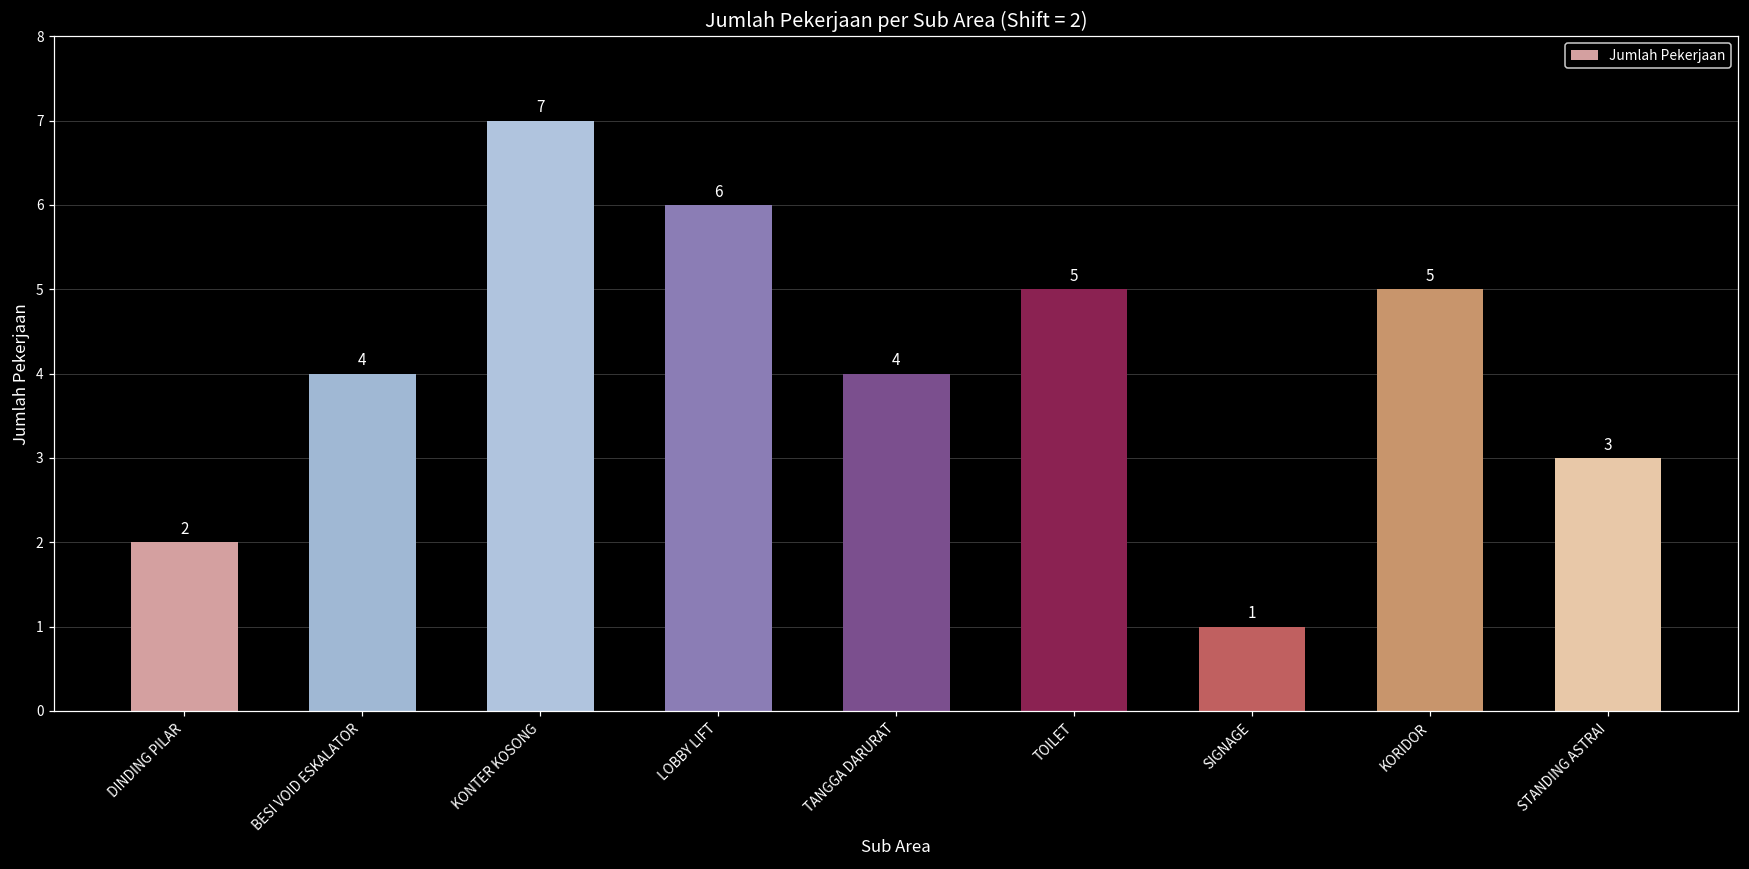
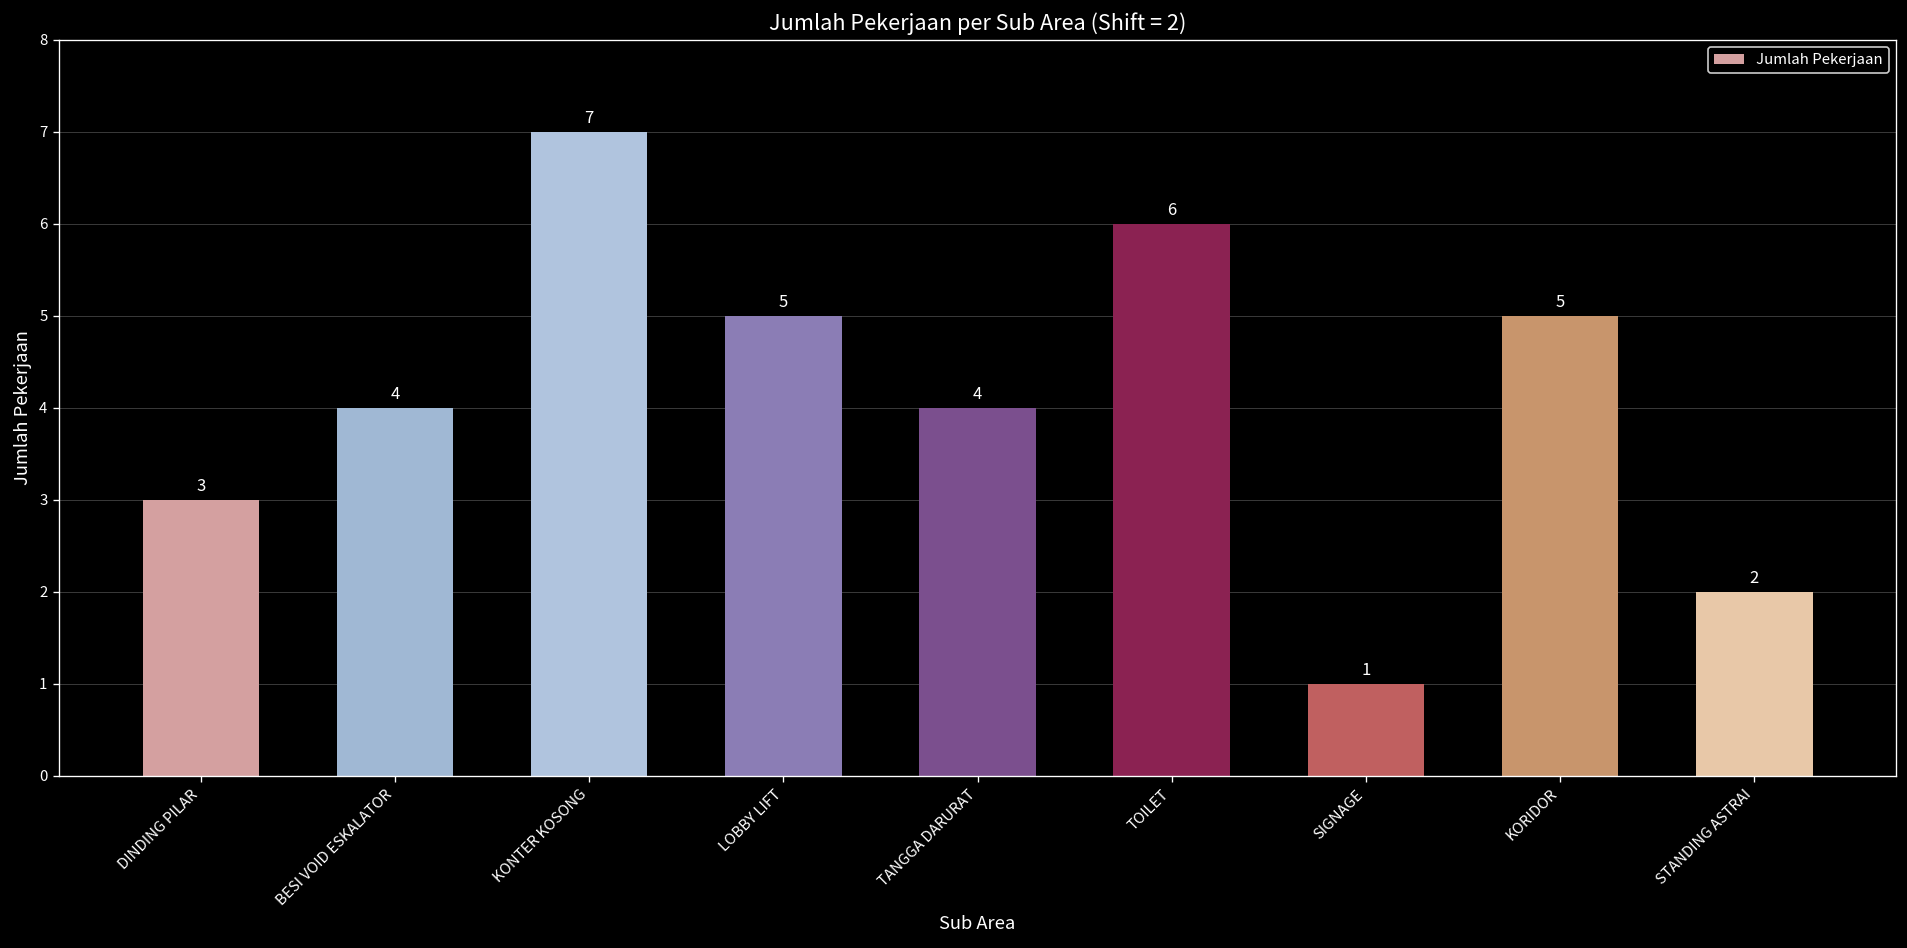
  {
-   "DINDING PILAR": 2,
+   "DINDING PILAR": 3,
    "BESI VOID ESKALATOR": 4,
    "KONTER KOSONG": 7,
-   "LOBBY LIFT": 6,
+   "LOBBY LIFT": 5,
    "TANGGA DARURAT": 4,
-   "TOILET": 5,
+   "TOILET": 6,
    "SIGNAGE": 1,
    "KORIDOR": 5,
-   "STANDING ASTRAI": 3
+   "STANDING ASTRAI": 2
  }
